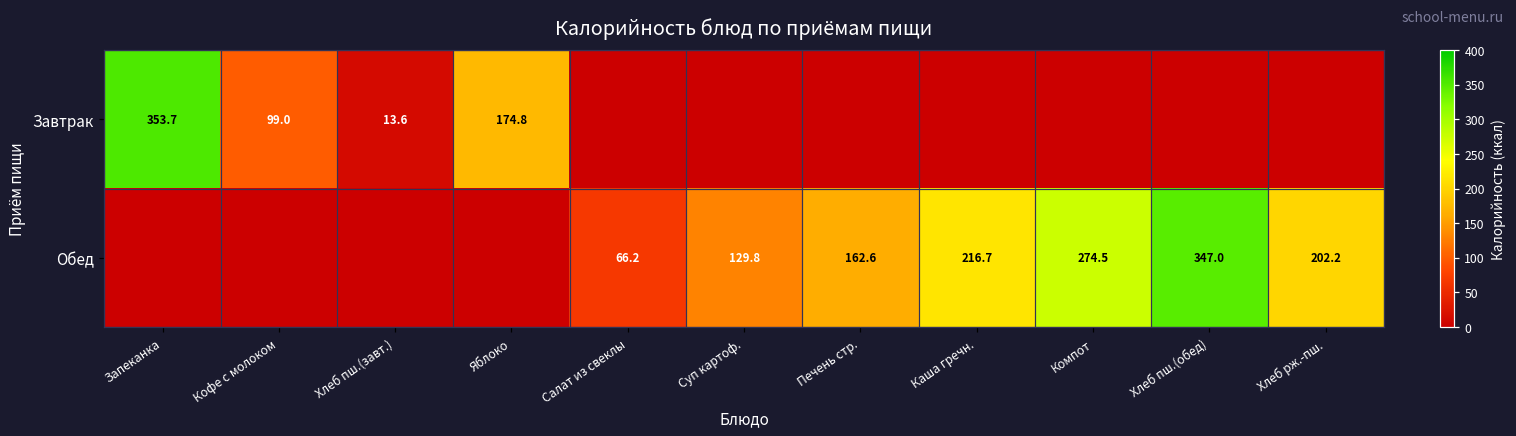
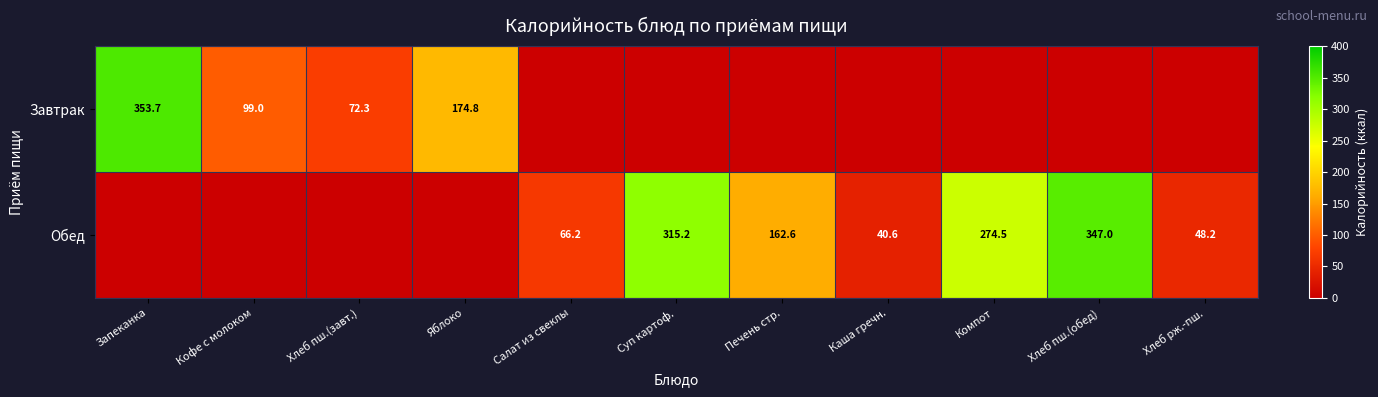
  {
    "Завтрак": {
      "Запеканка": 353.7,
      "Кофе с молоком": 99.0,
-     "Хлеб пш.(завт.)": 13.6,
+     "Хлеб пш.(завт.)": 72.3,
      "Яблоко": 174.8
    },
    "Обед": {
      "Салат из свеклы": 66.2,
-     "Суп картоф.": 129.8,
+     "Суп картоф.": 315.2,
      "Печень стр.": 162.6,
-     "Каша гречн.": 216.7,
+     "Каша гречн.": 40.6,
      "Компот": 274.5,
      "Хлеб пш.(обед)": 347.0,
-     "Хлеб рж.-пш.": 202.2
+     "Хлеб рж.-пш.": 48.2
    }
  }
